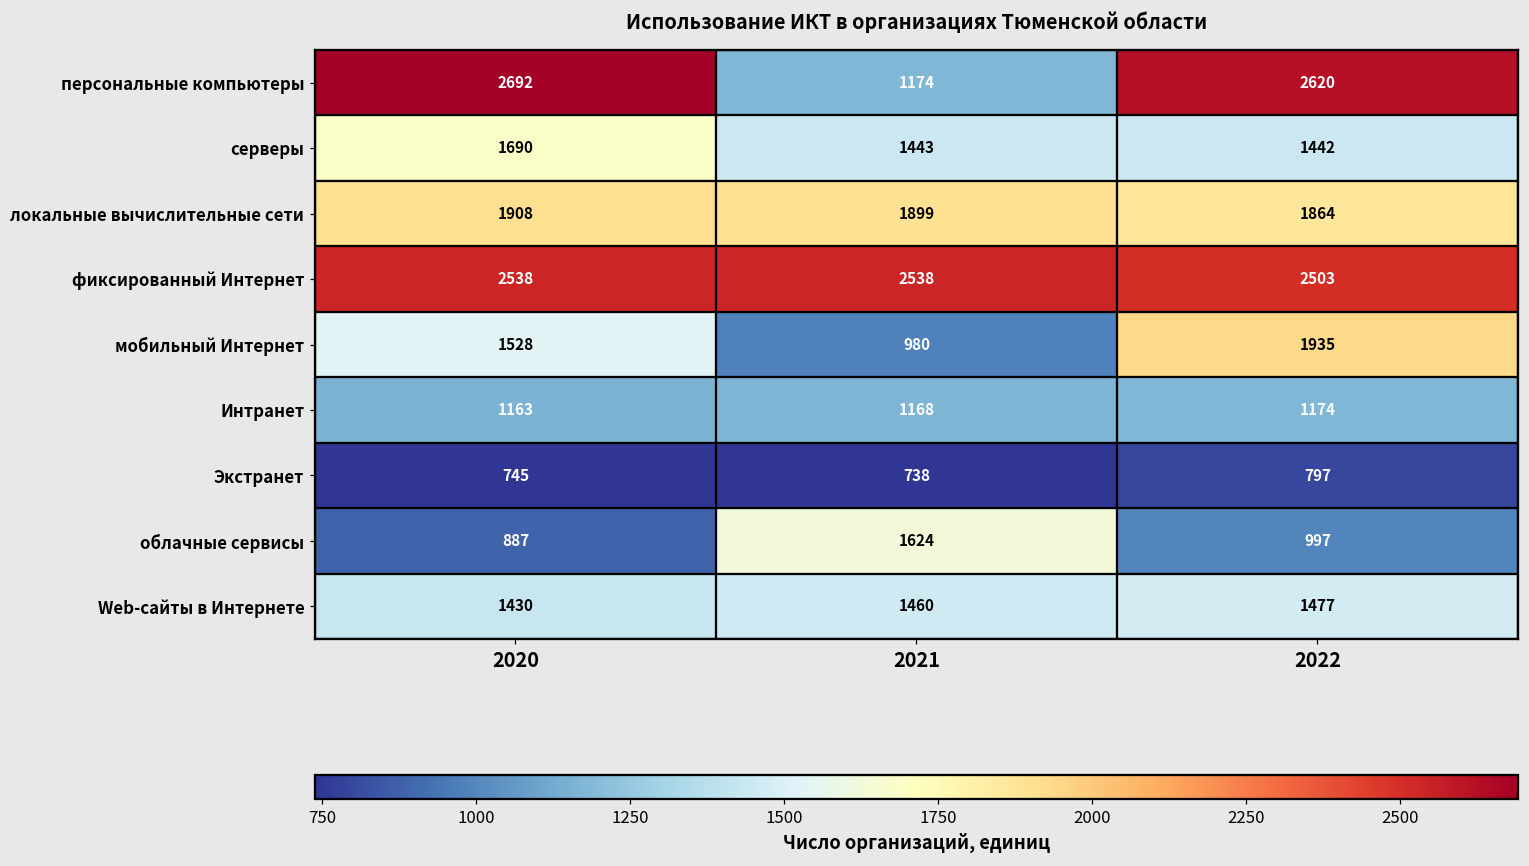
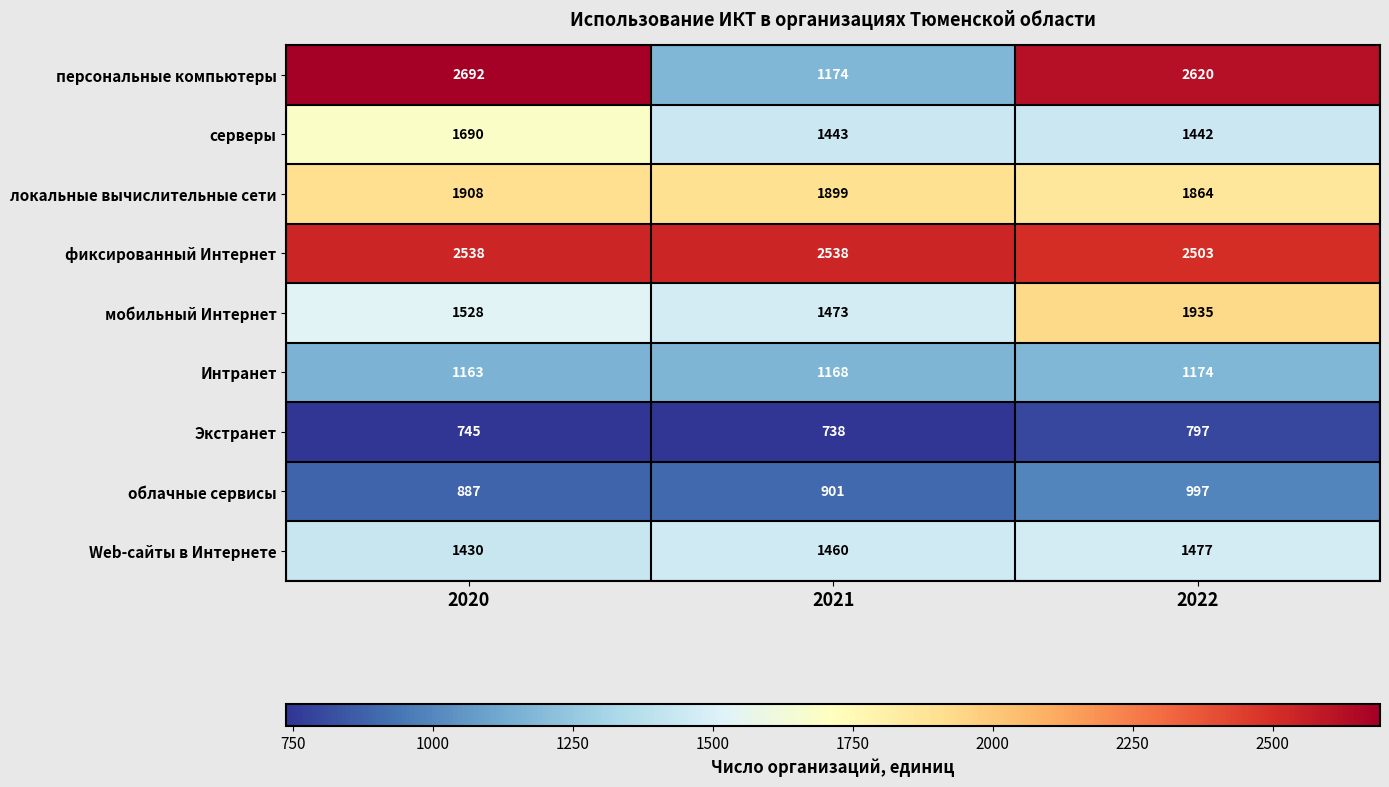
  {
    "персональные компьютеры": {
      "2020": 2692,
      "2021": 1174,
      "2022": 2620
    },
    "серверы": {
      "2020": 1690,
      "2021": 1443,
      "2022": 1442
    },
    "локальные вычислительные сети": {
      "2020": 1908,
      "2021": 1899,
      "2022": 1864
    },
    "фиксированный Интернет": {
      "2020": 2538,
      "2021": 2538,
      "2022": 2503
    },
    "мобильный Интернет": {
      "2020": 1528,
-     "2021": 980,
+     "2021": 1473,
      "2022": 1935
    },
    "Интранет": {
      "2020": 1163,
      "2021": 1168,
      "2022": 1174
    },
    "Экстранет": {
      "2020": 745,
      "2021": 738,
      "2022": 797
    },
    "облачные сервисы": {
      "2020": 887,
-     "2021": 1624,
+     "2021": 901,
      "2022": 997
    },
    "Web-сайты в Интернете": {
      "2020": 1430,
      "2021": 1460,
      "2022": 1477
    }
  }
